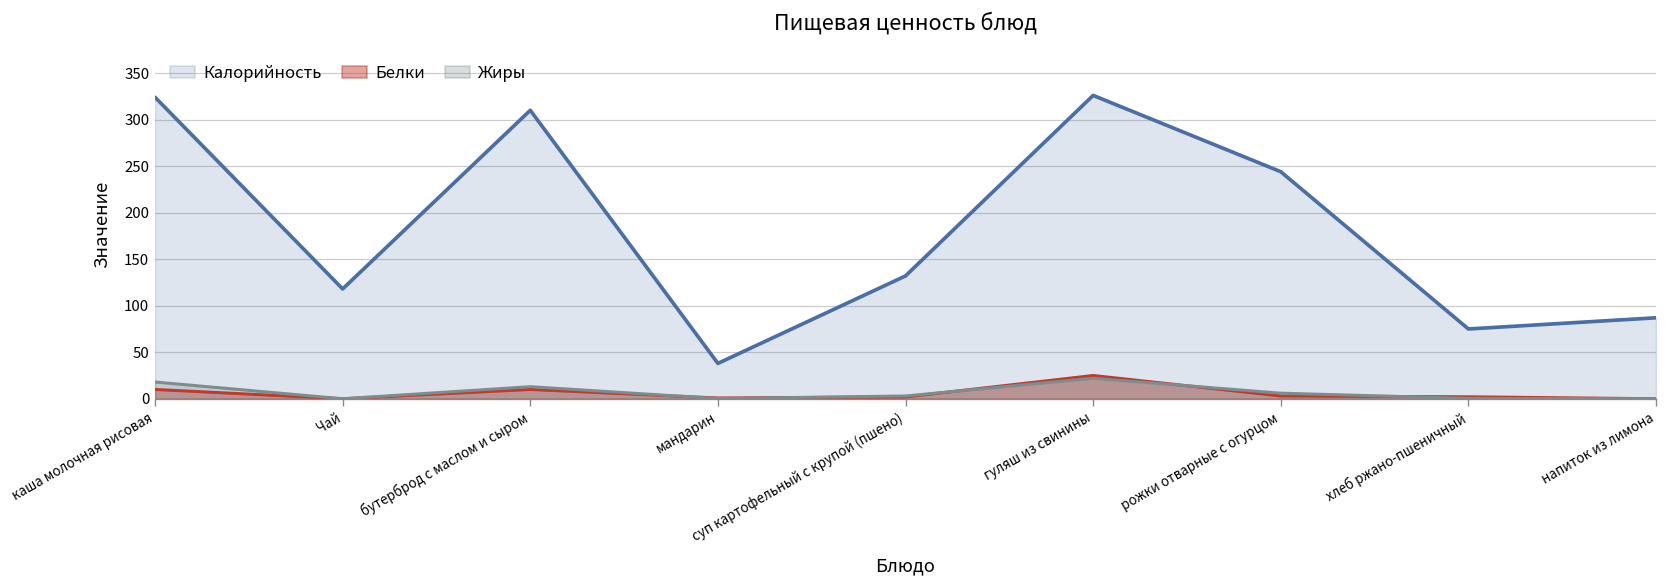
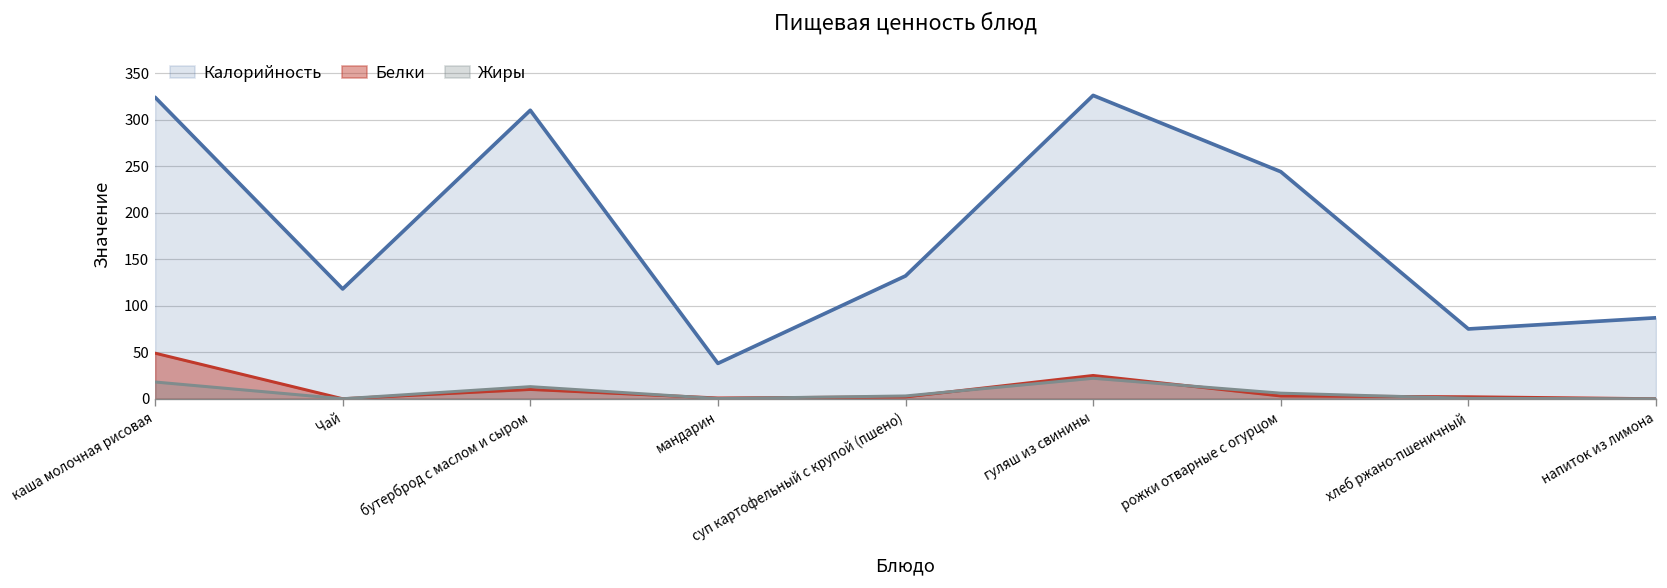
  {
    "Белки": {
-     "каша молочная рисовая": 10
+     "каша молочная рисовая": 50
    }
  }
